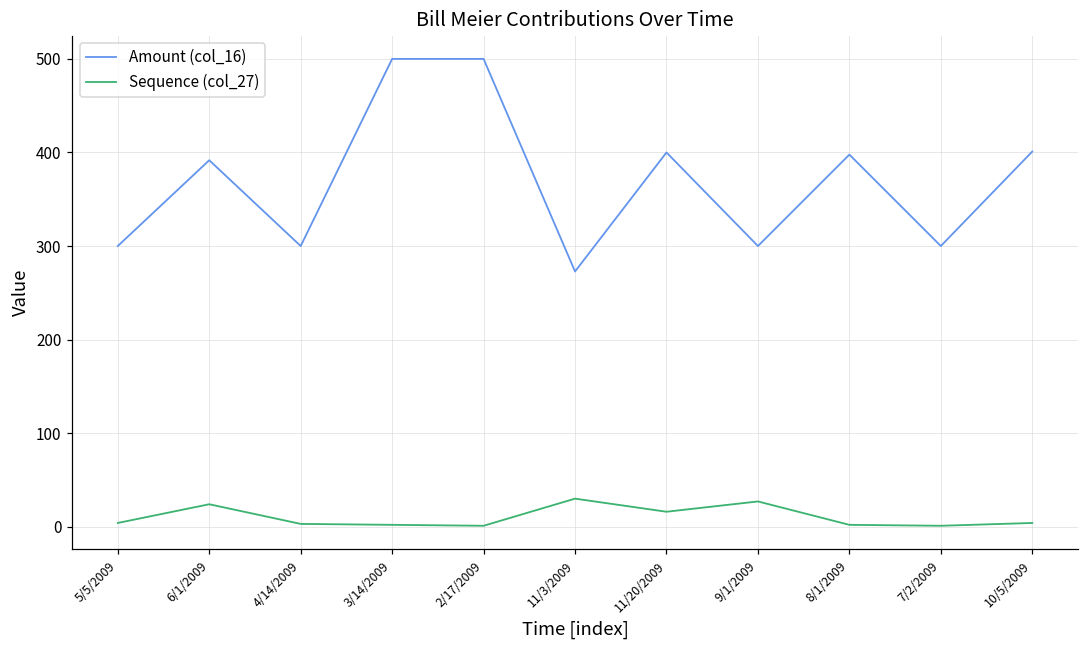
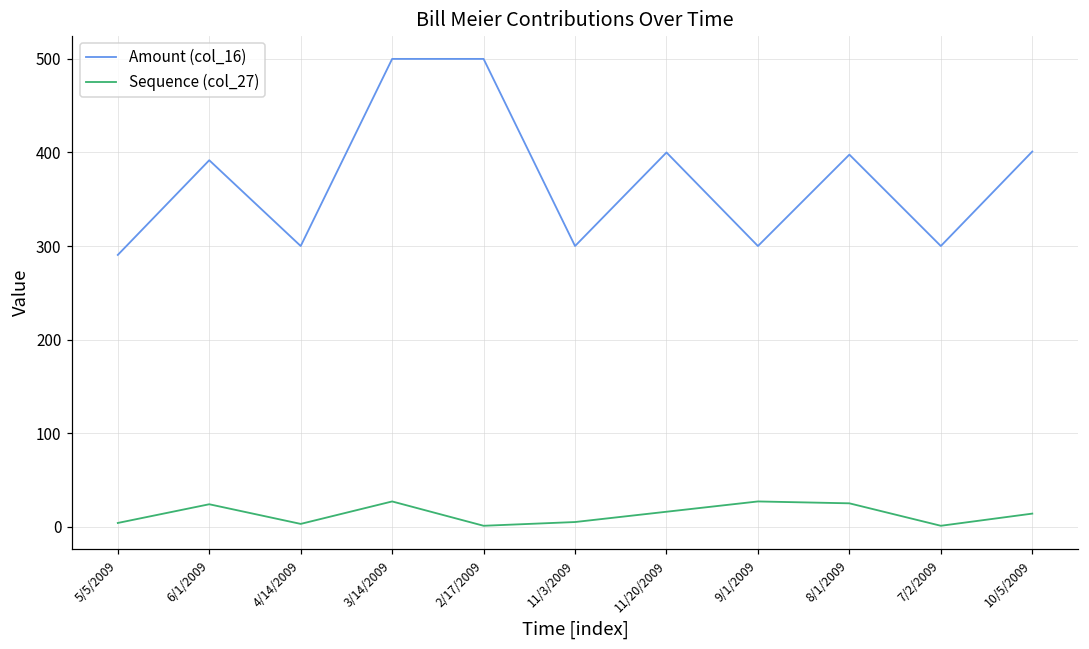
  {
    "Amount (col_16)": {
-     "5/5/2009": 300,
+     "5/5/2009": 290,
      "6/1/2009": 390,
      "4/14/2009": 300,
      "3/14/2009": 500,
      "2/17/2009": 500,
-     "11/3/2009": 270,
+     "11/3/2009": 300,
      "11/20/2009": 400,
      "9/1/2009": 300,
      "8/1/2009": 400,
      "7/2/2009": 300,
      "10/5/2009": 400
    },
    "Sequence (col_27)": {
      "5/5/2009": 0,
      "6/1/2009": 20,
      "4/14/2009": 0,
-     "3/14/2009": 0,
+     "3/14/2009": 30,
      "2/17/2009": 0,
-     "11/3/2009": 30,
+     "11/3/2009": 10,
      "11/20/2009": 20,
      "9/1/2009": 30,
-     "8/1/2009": 0,
+     "8/1/2009": 30,
      "7/2/2009": 0,
-     "10/5/2009": 0
+     "10/5/2009": 10
    }
  }
